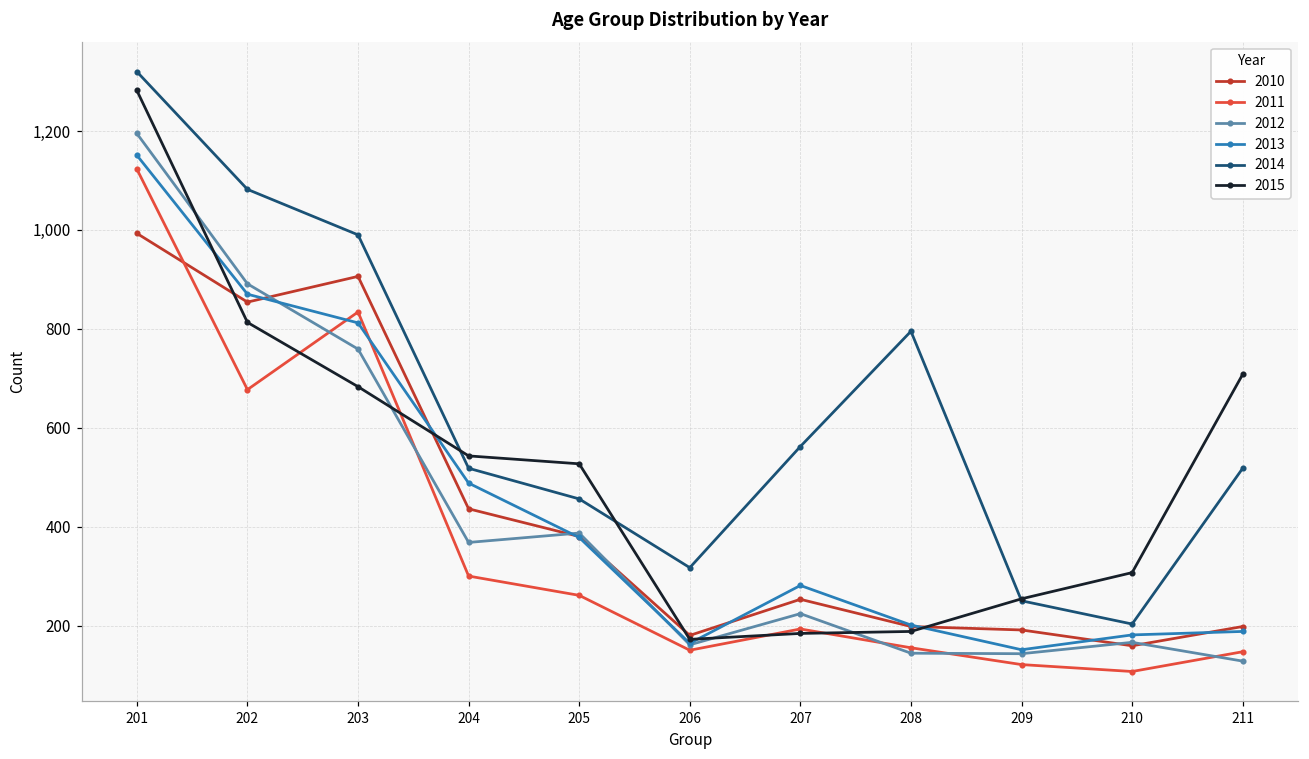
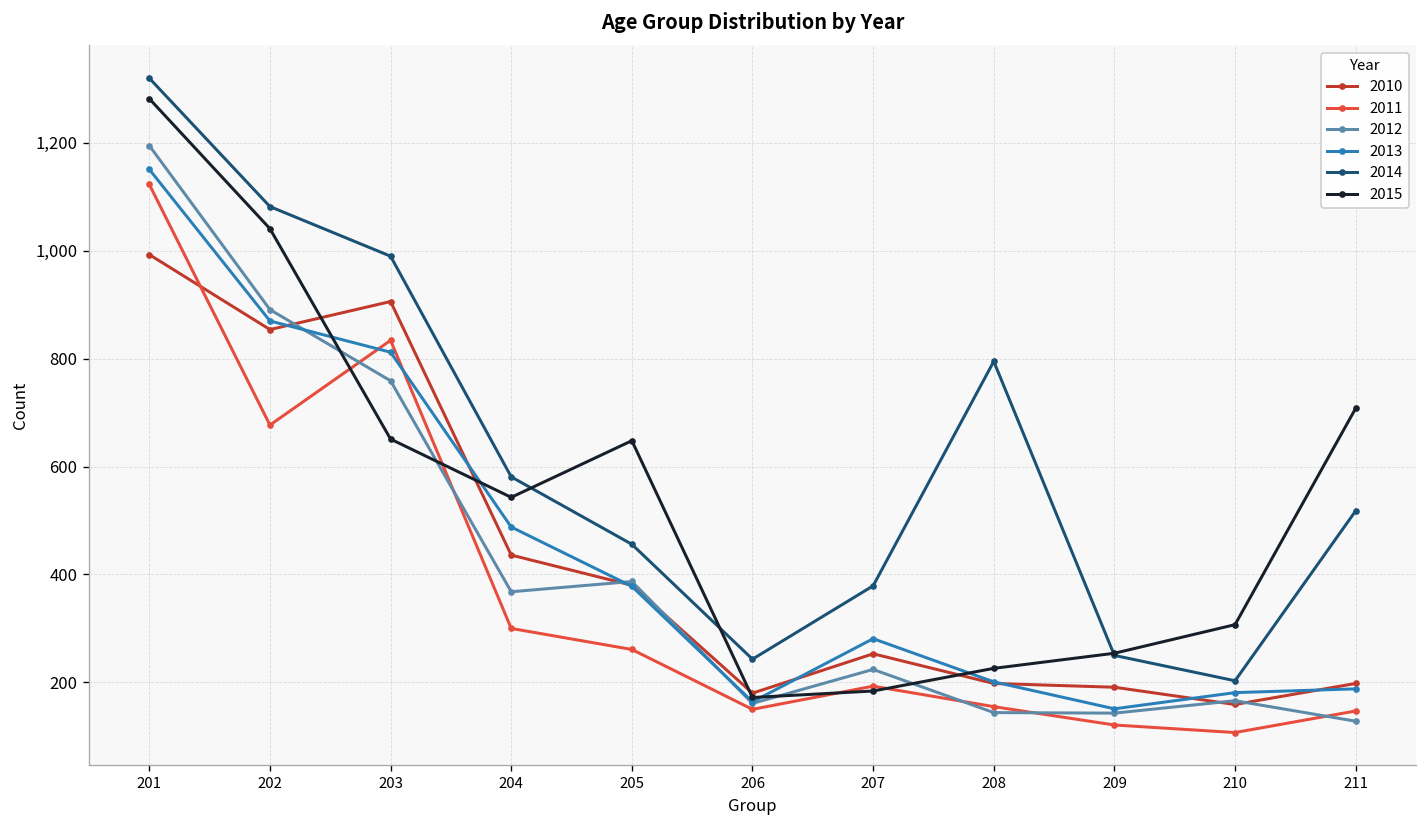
  {
    "2014": {
      "201": "1,320",
      "202": "1,080",
      "203": "990",
-     "204": "520",
+     "204": "580",
      "205": "460",
-     "206": "320",
-     "207": "560",
+     "206": "240",
+     "207": "380",
      "208": "800",
      "210": "200",
      "211": "520"
    },
    "2015": {
      "201": "1,280",
-     "202": "810",
-     "203": "680",
+     "202": "1,040",
+     "203": "650",
      "204": "540",
-     "205": "530",
+     "205": "650",
      "206": "170",
      "207": "180",
-     "208": "190",
+     "208": "230",
      "210": "310",
      "211": "710"
    }
  }
